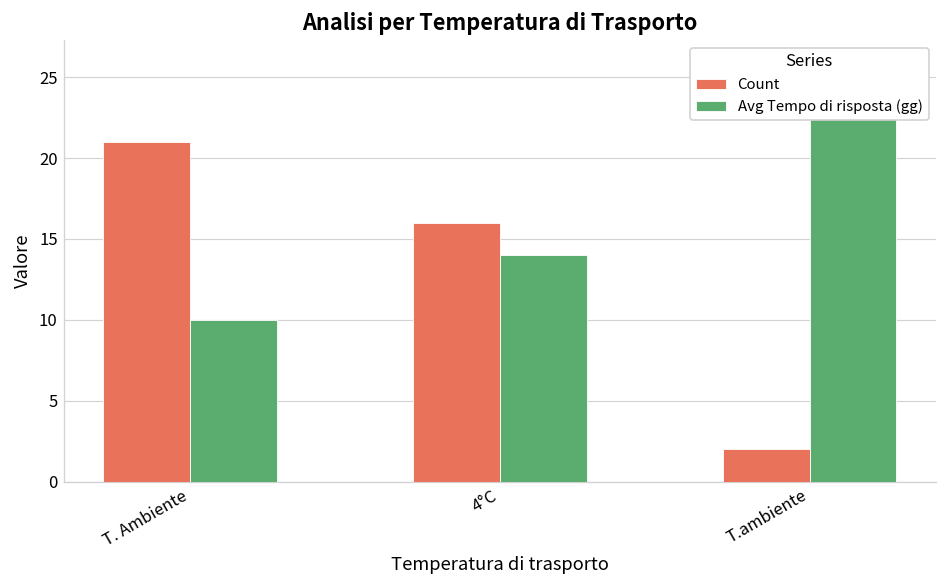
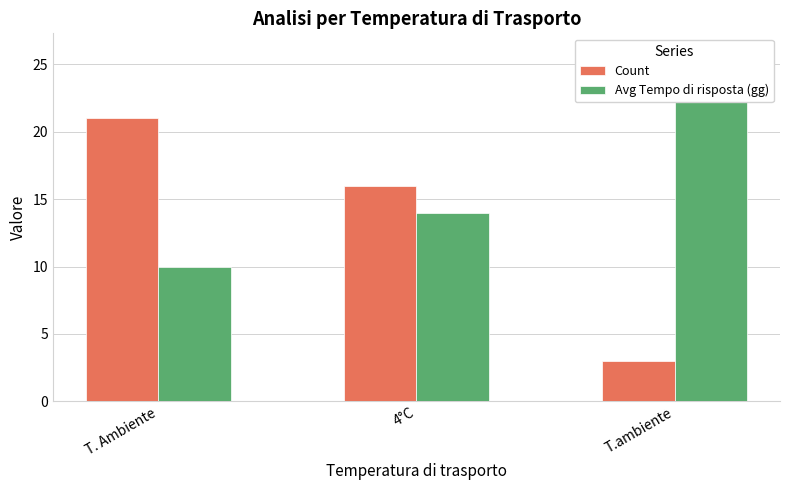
  {
    "Count": {
      "T. Ambiente": 21,
      "4°C": 16,
-     "T.ambiente": 2
+     "T.ambiente": 3
    },
    "Avg Tempo di risposta (gg)": {
      "T. Ambiente": 10,
      "4°C": 14
    }
  }
